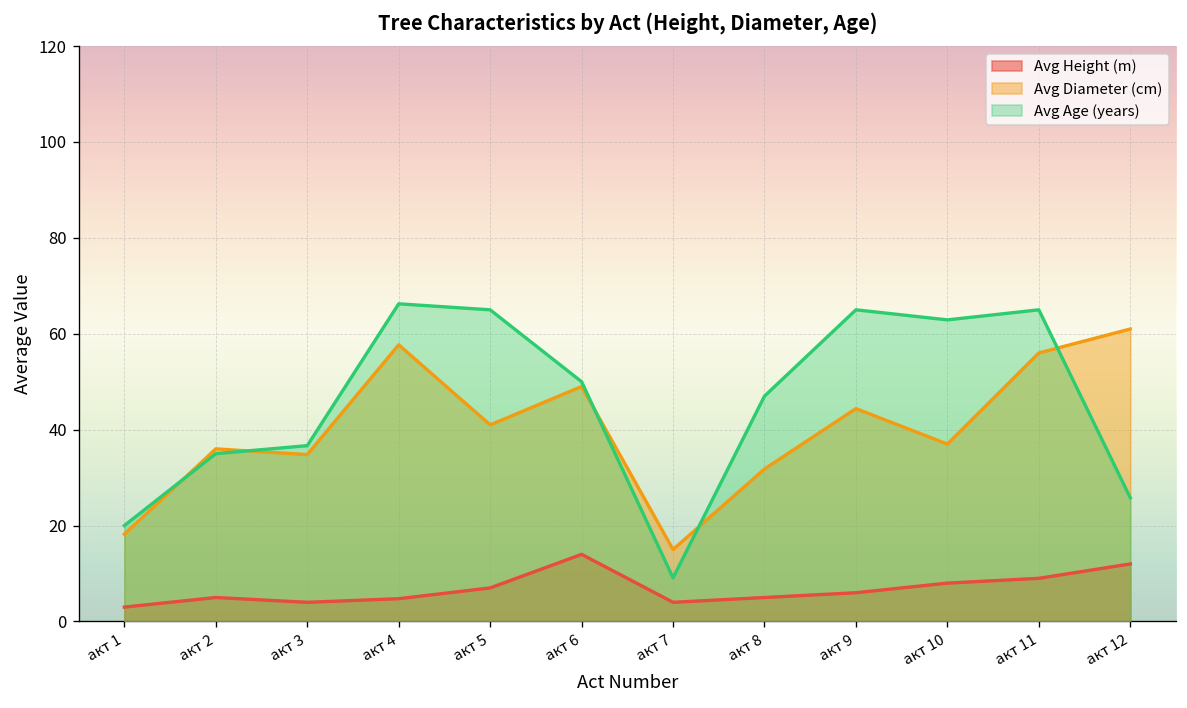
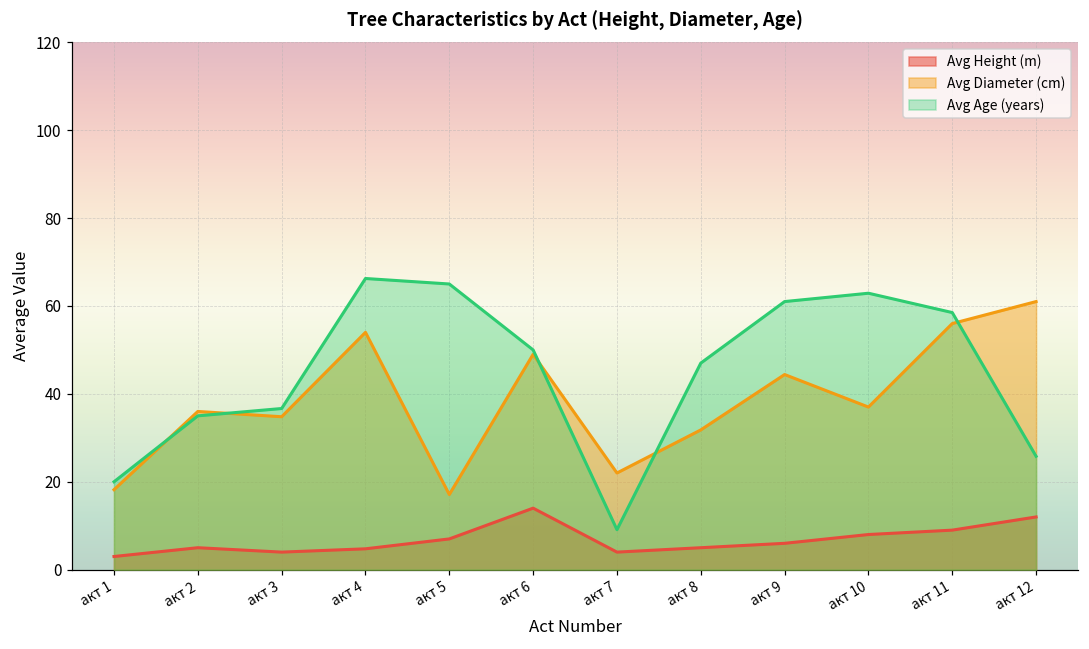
  {
    "Avg Height (m)": {
      "акт 1": 3,
      "акт 2": 5,
      "акт 3": 4,
      "акт 4": 5,
      "акт 5": 7,
      "акт 6": 14,
      "акт 7": 4,
      "акт 8": 5,
      "акт 9": 6,
      "акт 10": 8,
      "акт 11": 9,
      "акт 12": 12
    },
    "Avg Diameter (cm)": {
      "акт 1": 18,
      "акт 2": 36,
      "акт 3": 35,
-     "акт 4": 58,
-     "акт 5": 41,
+     "акт 4": 54,
+     "акт 5": 17,
      "акт 6": 49,
-     "акт 7": 15,
+     "акт 7": 22,
      "акт 8": 32,
      "акт 9": 44,
      "акт 10": 37,
      "акт 11": 56,
      "акт 12": 61
    },
    "Avg Age (years)": {
      "акт 1": 20,
      "акт 2": 35,
      "акт 3": 37,
      "акт 4": 66,
      "акт 5": 65,
      "акт 6": 50,
      "акт 7": 9,
      "акт 8": 47,
-     "акт 9": 65,
+     "акт 9": 61,
      "акт 10": 63,
-     "акт 11": 65,
+     "акт 11": 59,
      "акт 12": 26
    }
  }
